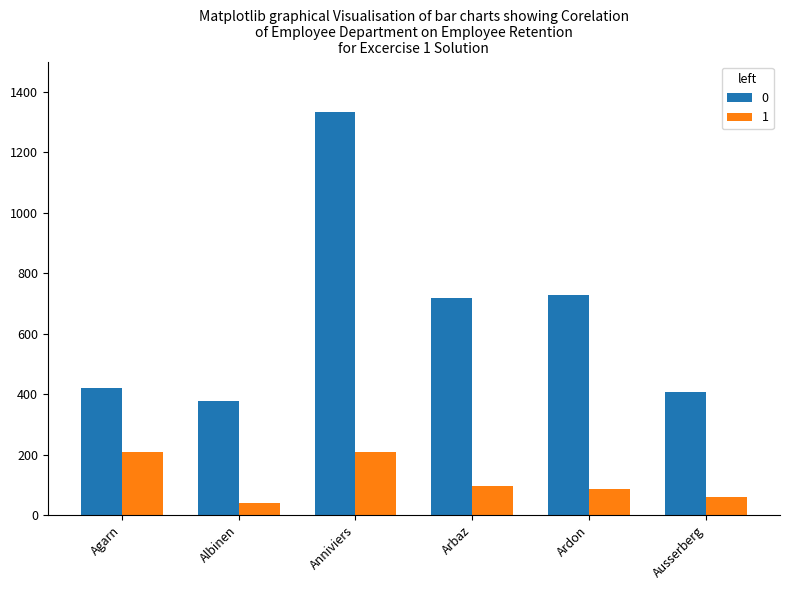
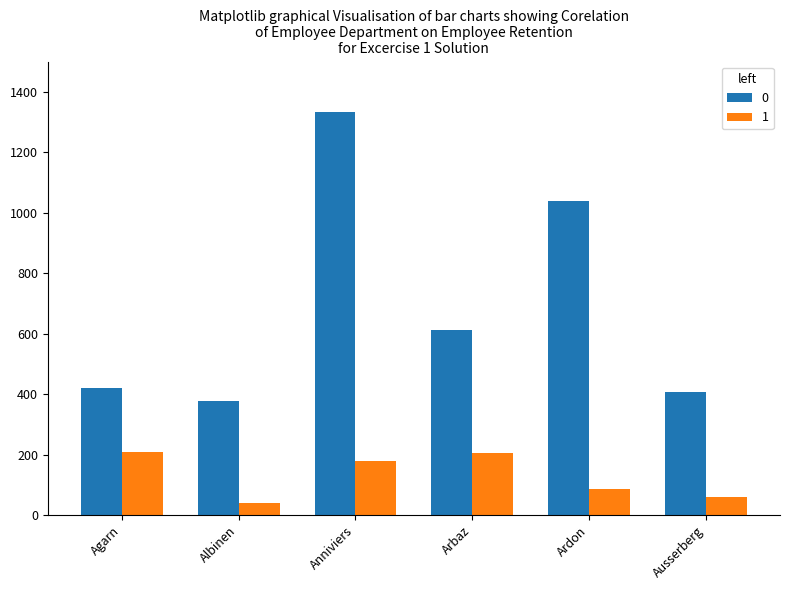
  {
    "0": {
      "Agarn": 420,
      "Albinen": 380,
      "Anniviers": 1330,
-     "Arbaz": 720,
-     "Ardon": 730,
+     "Arbaz": 610,
+     "Ardon": 1040,
      "Ausserberg": 410
    },
    "1": {
      "Agarn": 210,
      "Albinen": 40,
-     "Anniviers": 210,
-     "Arbaz": 100,
+     "Anniviers": 180,
+     "Arbaz": 210,
      "Ardon": 90,
      "Ausserberg": 60
    }
  }
